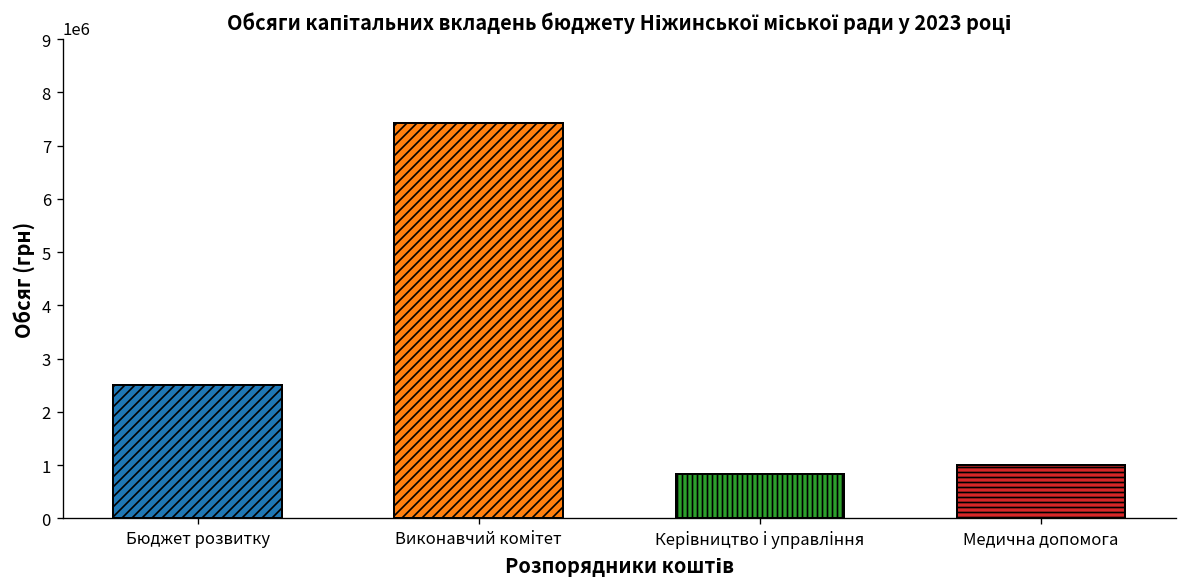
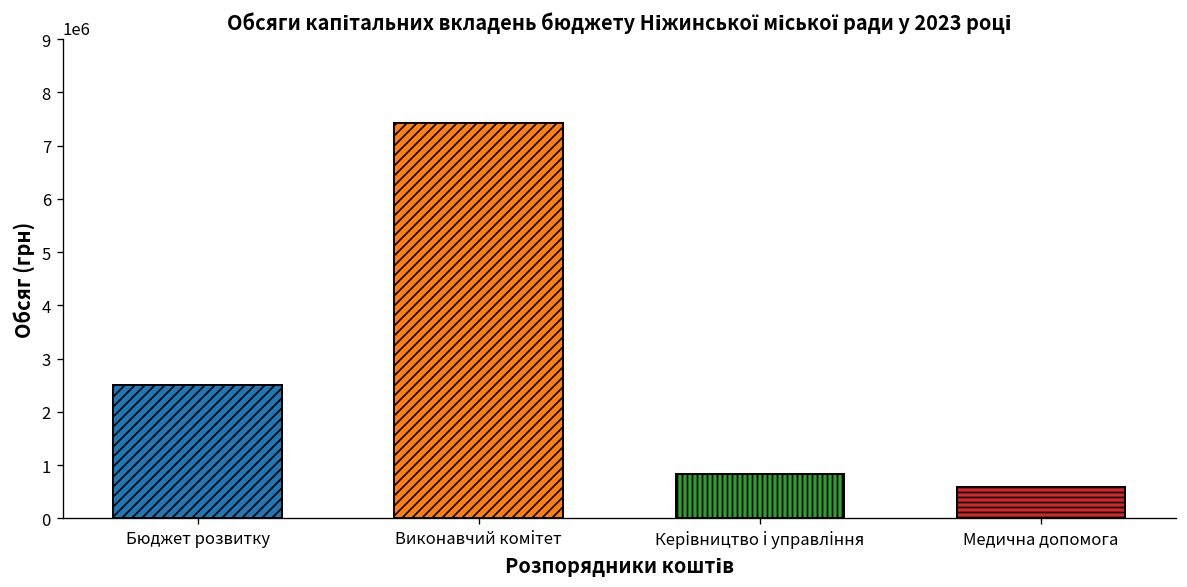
  {
    "Бюджет розвитку": 2500000,
    "Виконавчий комітет": 7400000,
    "Керівництво і управління": 800000,
-   "Медична допомога": 1000000
+   "Медична допомога": 600000
  }
